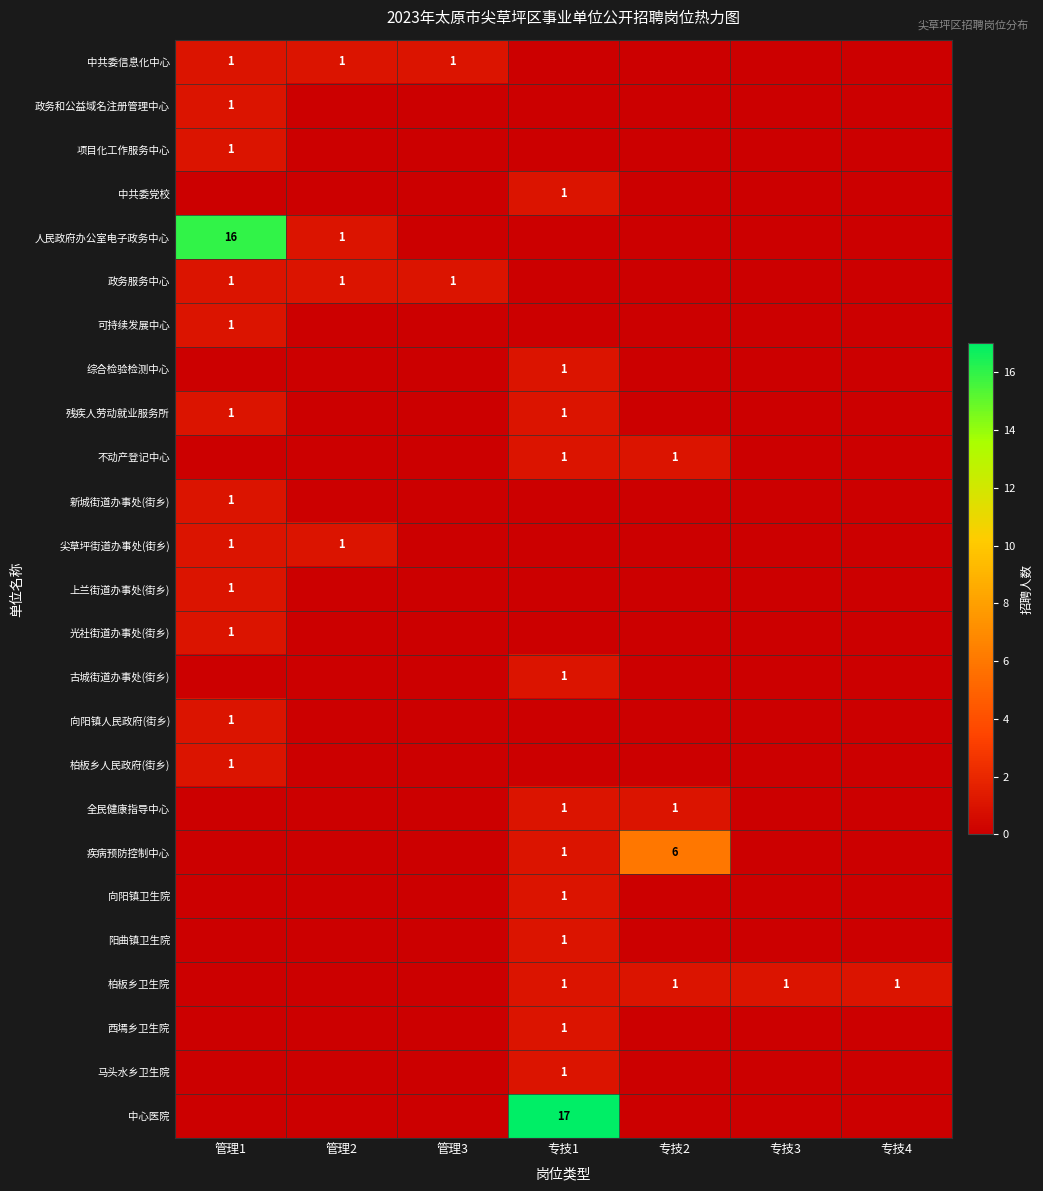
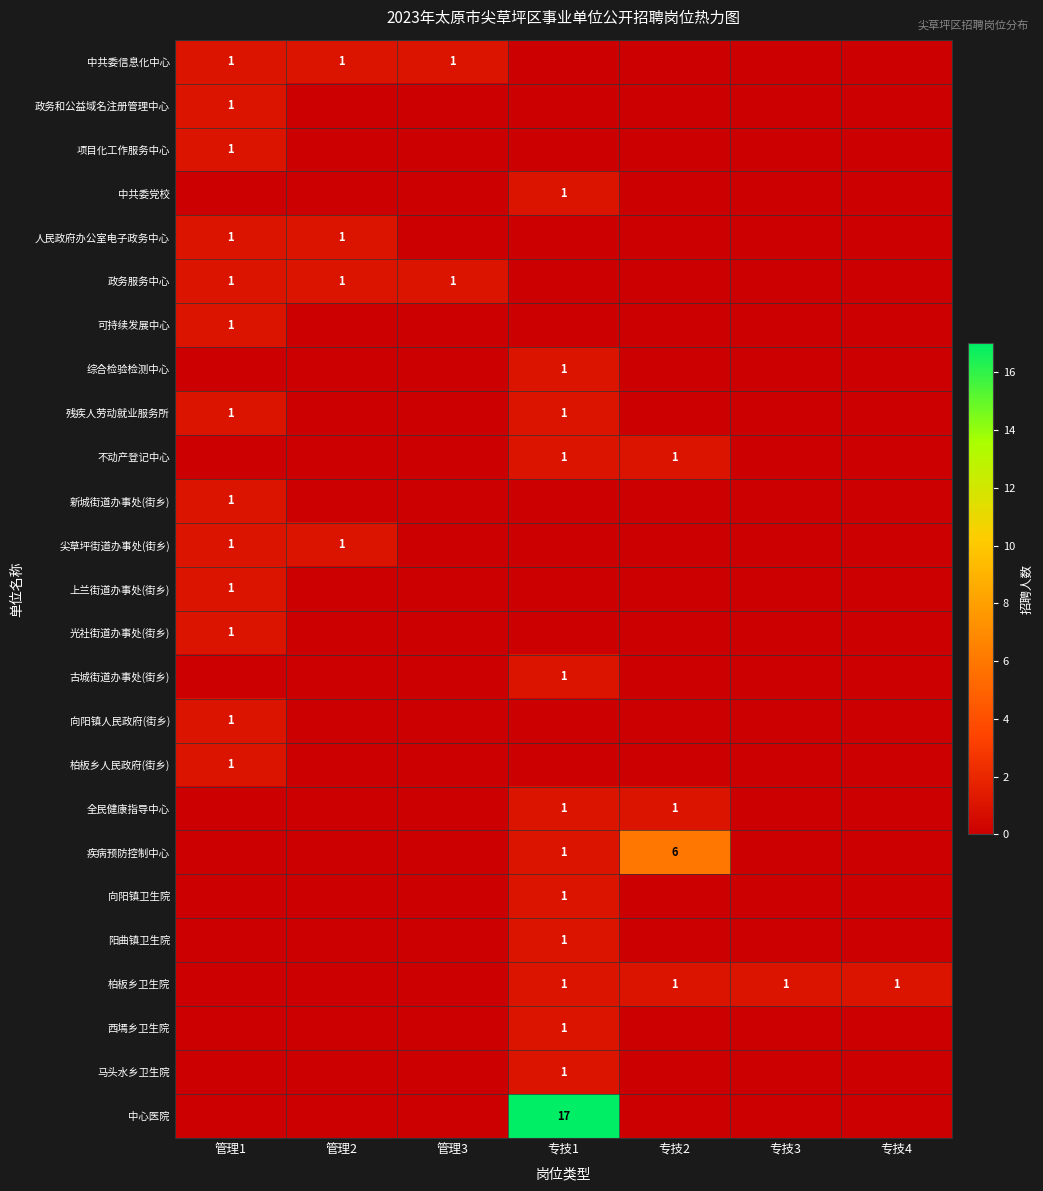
  {
    "中共委信息化中心": {
      "管理1": 1,
      "管理2": 1,
      "管理3": 1
    },
    "政务和公益域名注册管理中心": {
      "管理1": 1
    },
    "项目化工作服务中心": {
      "管理1": 1
    },
    "中共委党校": {
      "专技1": 1
    },
    "人民政府办公室电子政务中心": {
-     "管理1": 16,
+     "管理1": 1,
      "管理2": 1
    },
    "政务服务中心": {
      "管理1": 1,
      "管理2": 1,
      "管理3": 1
    },
    "可持续发展中心": {
      "管理1": 1
    },
    "综合检验检测中心": {
      "专技1": 1
    },
    "残疾人劳动就业服务所": {
      "管理1": 1,
      "专技1": 1
    },
    "不动产登记中心": {
      "专技1": 1,
      "专技2": 1
    },
    "新城街道办事处(街乡)": {
      "管理1": 1
    },
    "尖草坪街道办事处(街乡)": {
      "管理1": 1,
      "管理2": 1
    },
    "上兰街道办事处(街乡)": {
      "管理1": 1
    },
    "光社街道办事处(街乡)": {
      "管理1": 1
    },
    "古城街道办事处(街乡)": {
      "专技1": 1
    },
    "向阳镇人民政府(街乡)": {
      "管理1": 1
    },
    "柏板乡人民政府(街乡)": {
      "管理1": 1
    },
    "全民健康指导中心": {
      "专技1": 1,
      "专技2": 1
    },
    "疾病预防控制中心": {
      "专技1": 1,
      "专技2": 6
    },
    "向阳镇卫生院": {
      "专技1": 1
    },
    "阳曲镇卫生院": {
      "专技1": 1
    },
    "柏板乡卫生院": {
      "专技1": 1,
      "专技2": 1,
      "专技3": 1,
      "专技4": 1
    },
    "西墕乡卫生院": {
      "专技1": 1
    },
    "马头水乡卫生院": {
      "专技1": 1
    },
    "中心医院": {
      "专技1": 17
    }
  }
